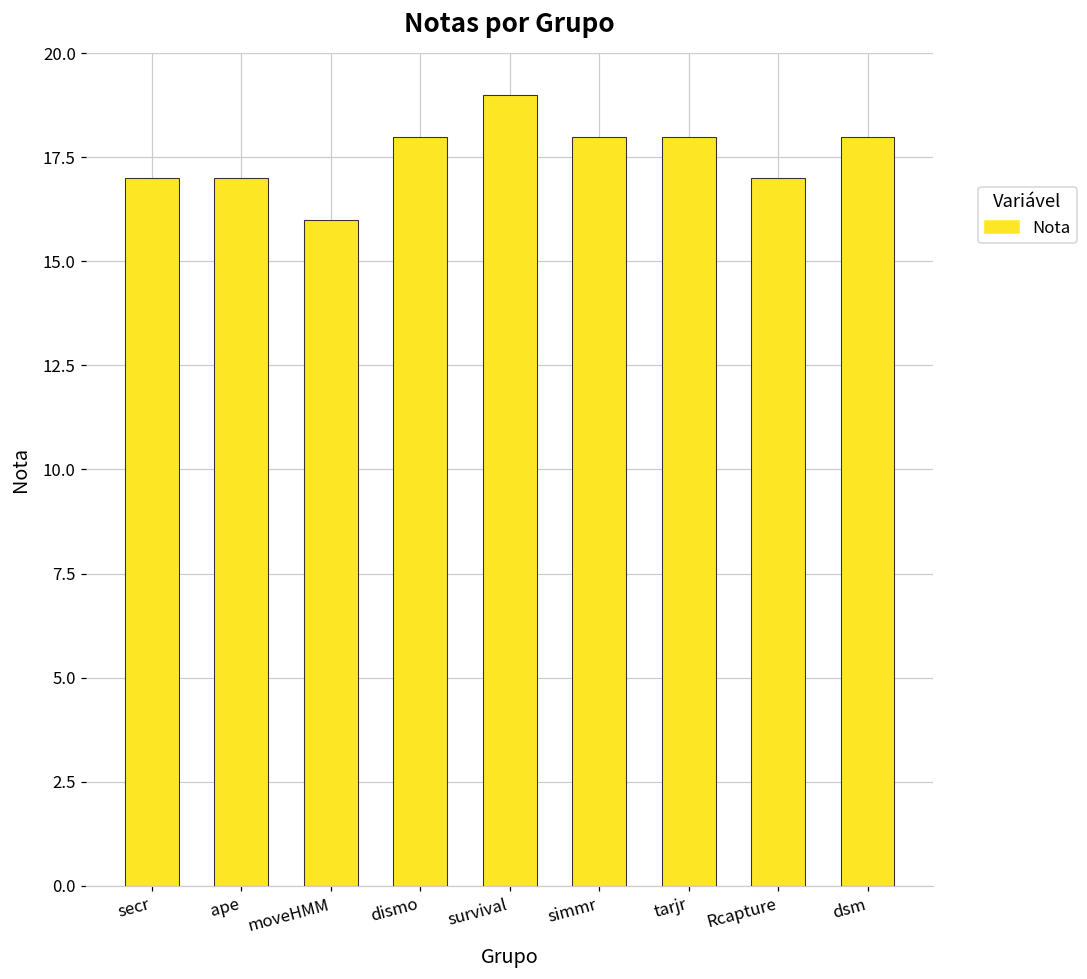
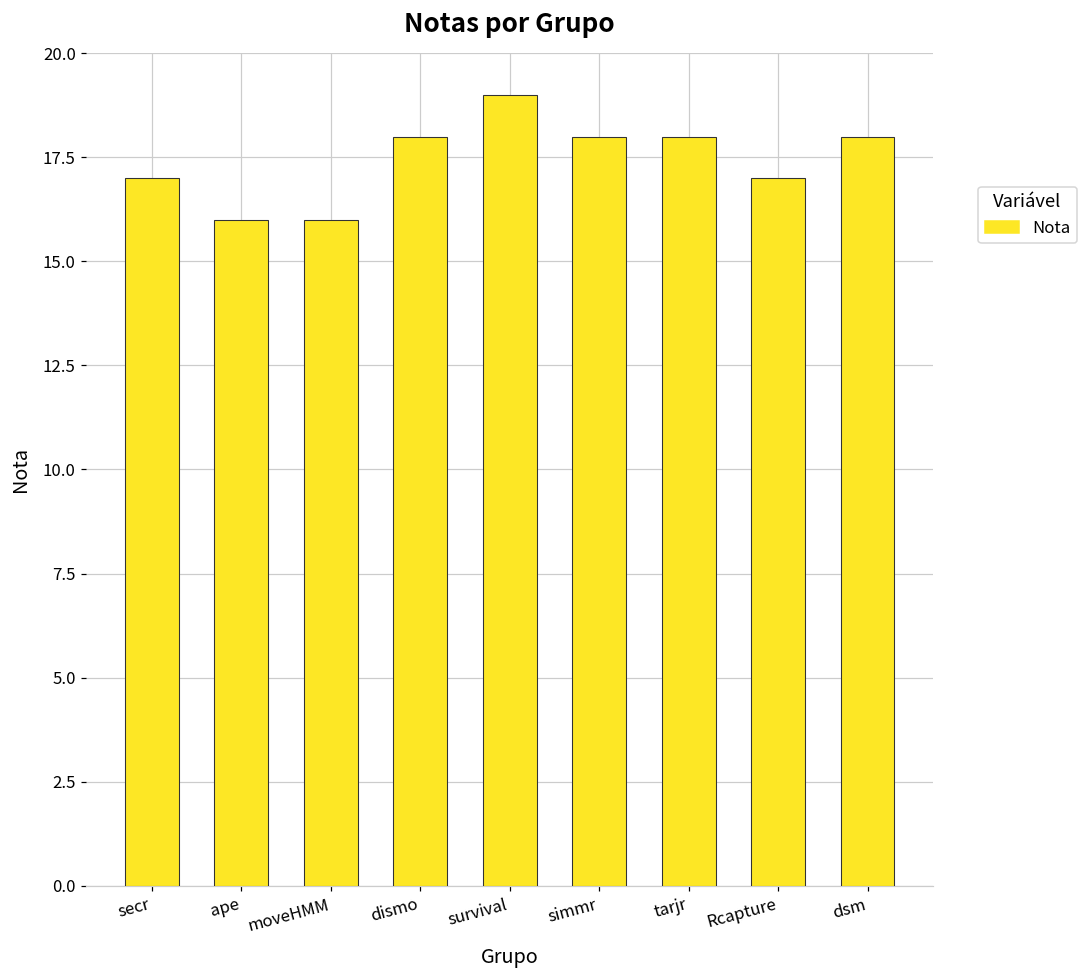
  {
    "secr": 17,
-   "ape": 17,
+   "ape": 16,
    "moveHMM": 16,
    "dismo": 18,
    "survival": 19,
    "simmr": 18,
    "tarjr": 18,
    "Rcapture": 17,
    "dsm": 18
  }
